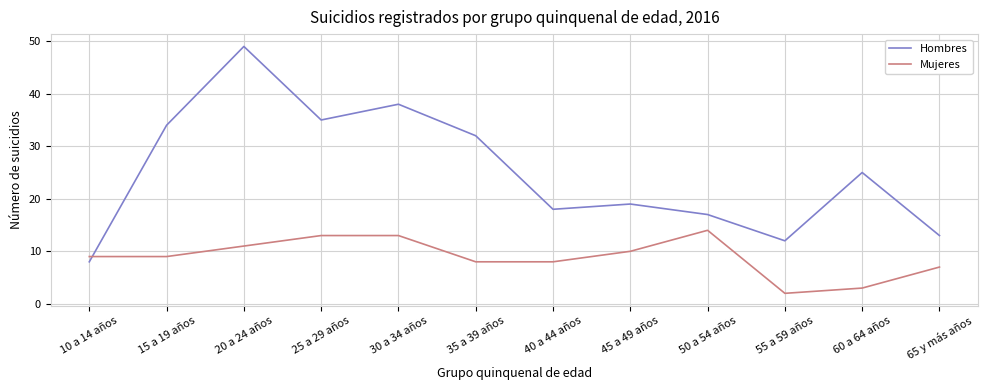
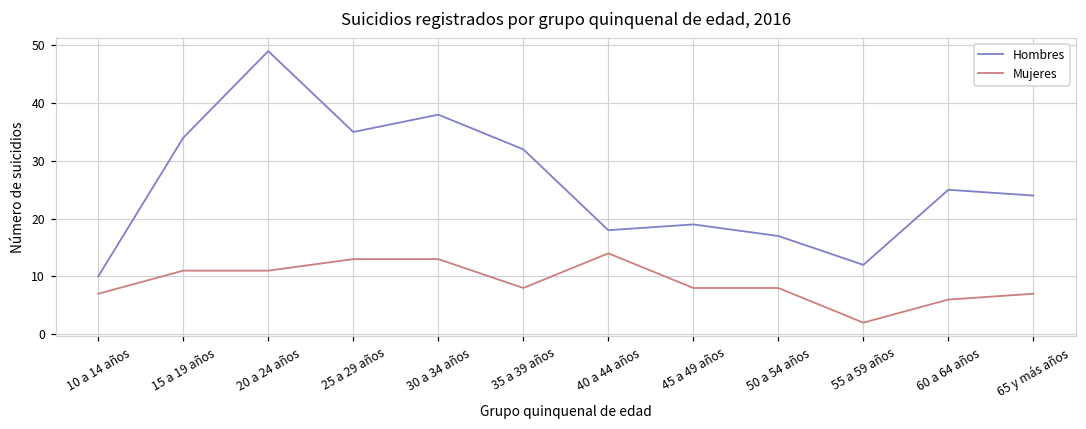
  {
    "Hombres": {
-     "10 a 14 años": 8,
+     "10 a 14 años": 10,
      "15 a 19 años": 34,
      "20 a 24 años": 49,
      "25 a 29 años": 35,
      "30 a 34 años": 38,
      "35 a 39 años": 32,
      "40 a 44 años": 18,
      "45 a 49 años": 19,
      "50 a 54 años": 17,
      "55 a 59 años": 12,
      "60 a 64 años": 25,
-     "65 y más años": 13
+     "65 y más años": 24
    },
    "Mujeres": {
-     "10 a 14 años": 9,
-     "15 a 19 años": 9,
+     "10 a 14 años": 7,
+     "15 a 19 años": 11,
      "20 a 24 años": 11,
      "25 a 29 años": 13,
      "30 a 34 años": 13,
      "35 a 39 años": 8,
-     "40 a 44 años": 8,
-     "45 a 49 años": 10,
-     "50 a 54 años": 14,
+     "40 a 44 años": 14,
+     "45 a 49 años": 8,
+     "50 a 54 años": 8,
      "55 a 59 años": 2,
-     "60 a 64 años": 3,
+     "60 a 64 años": 6,
      "65 y más años": 7
    }
  }
